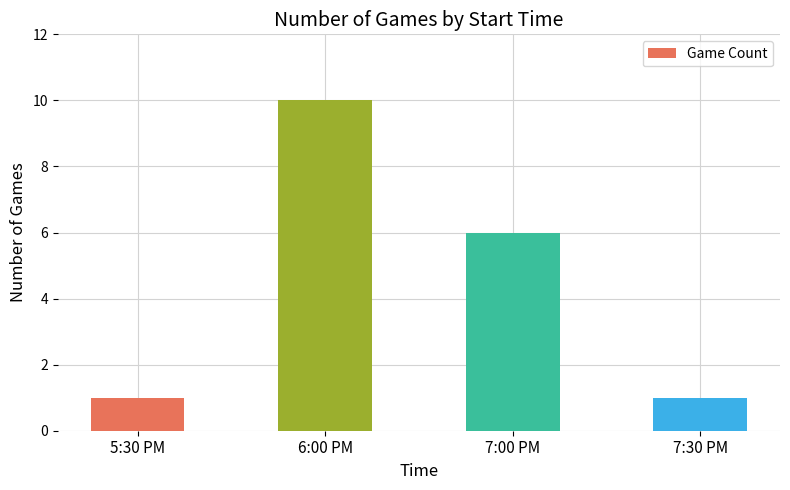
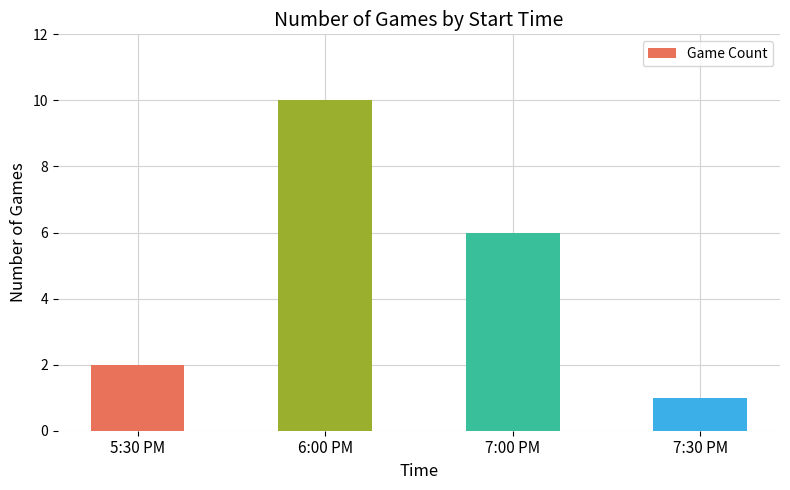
  {
-   "5:30 PM": 1,
+   "5:30 PM": 2,
    "6:00 PM": 10,
    "7:00 PM": 6,
    "7:30 PM": 1
  }
